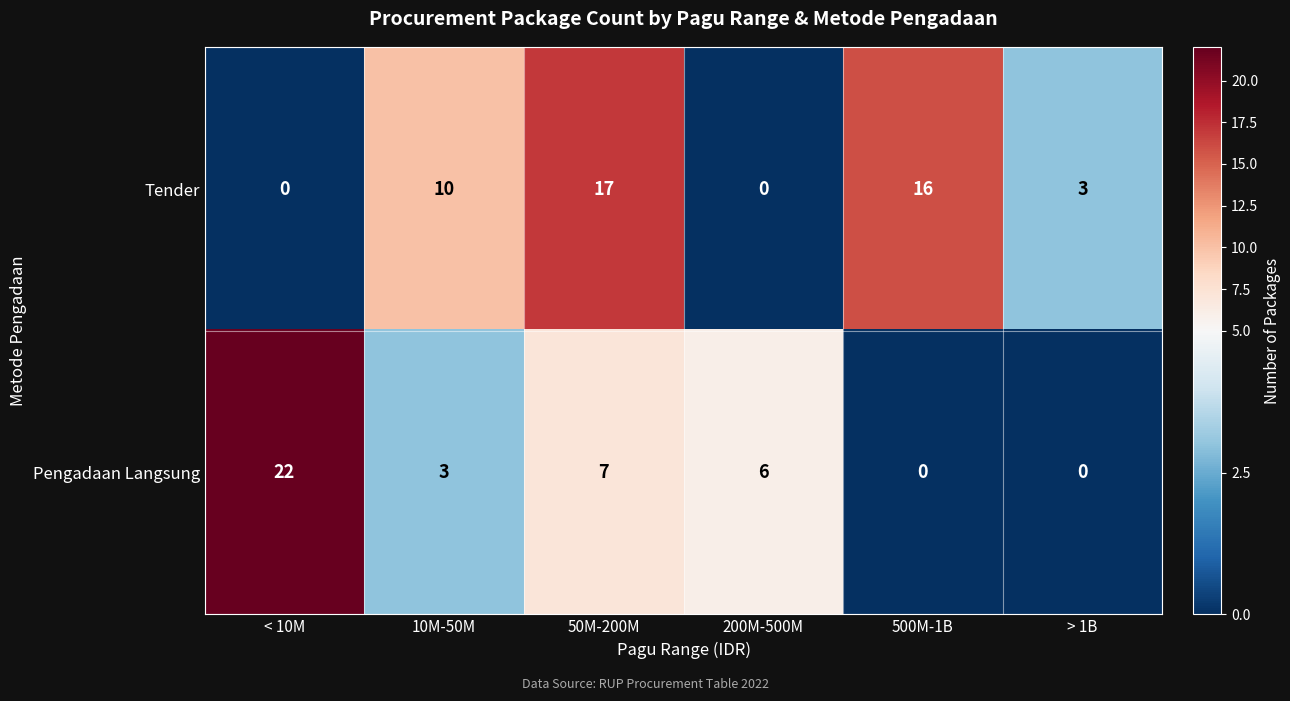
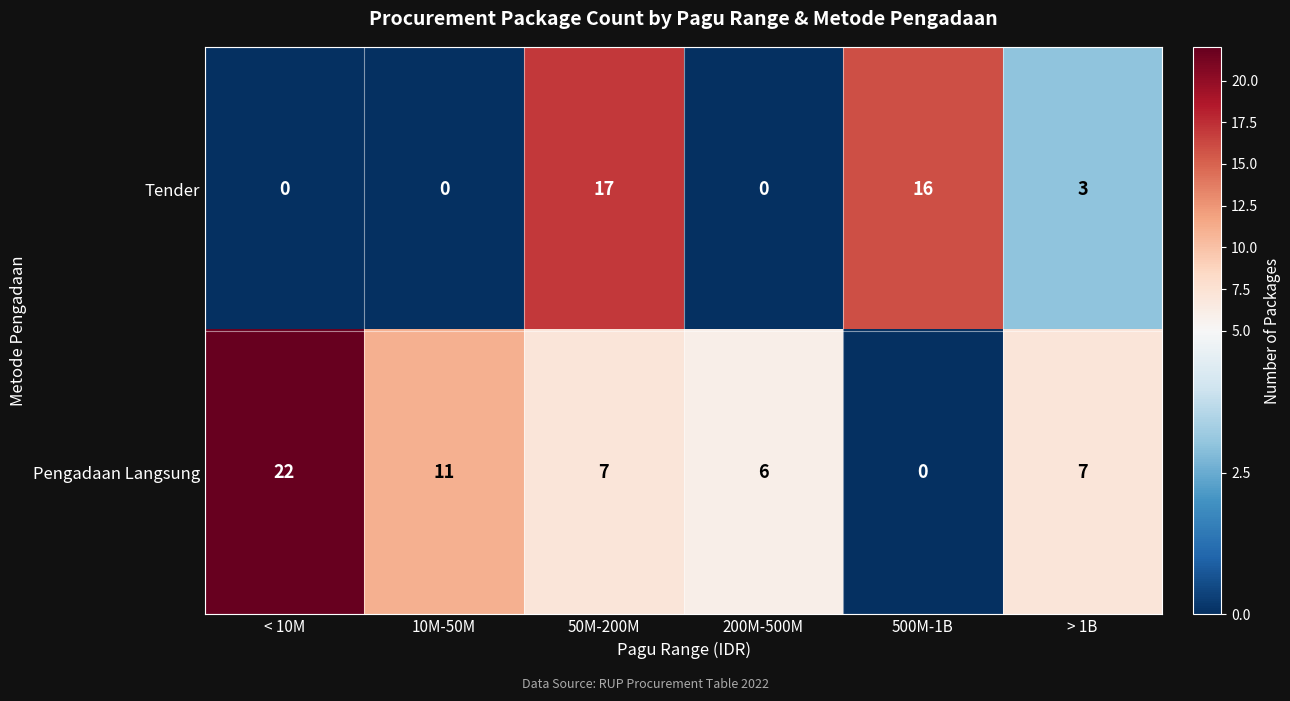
  {
    "Tender": {
      "< 10M": 0,
-     "10M-50M": 10,
+     "10M-50M": 0,
      "50M-200M": 17,
      "200M-500M": 0,
      "500M-1B": 16,
      "> 1B": 3
    },
    "Pengadaan Langsung": {
      "< 10M": 22,
-     "10M-50M": 3,
+     "10M-50M": 11,
      "50M-200M": 7,
      "200M-500M": 6,
      "500M-1B": 0,
-     "> 1B": 0
+     "> 1B": 7
    }
  }
